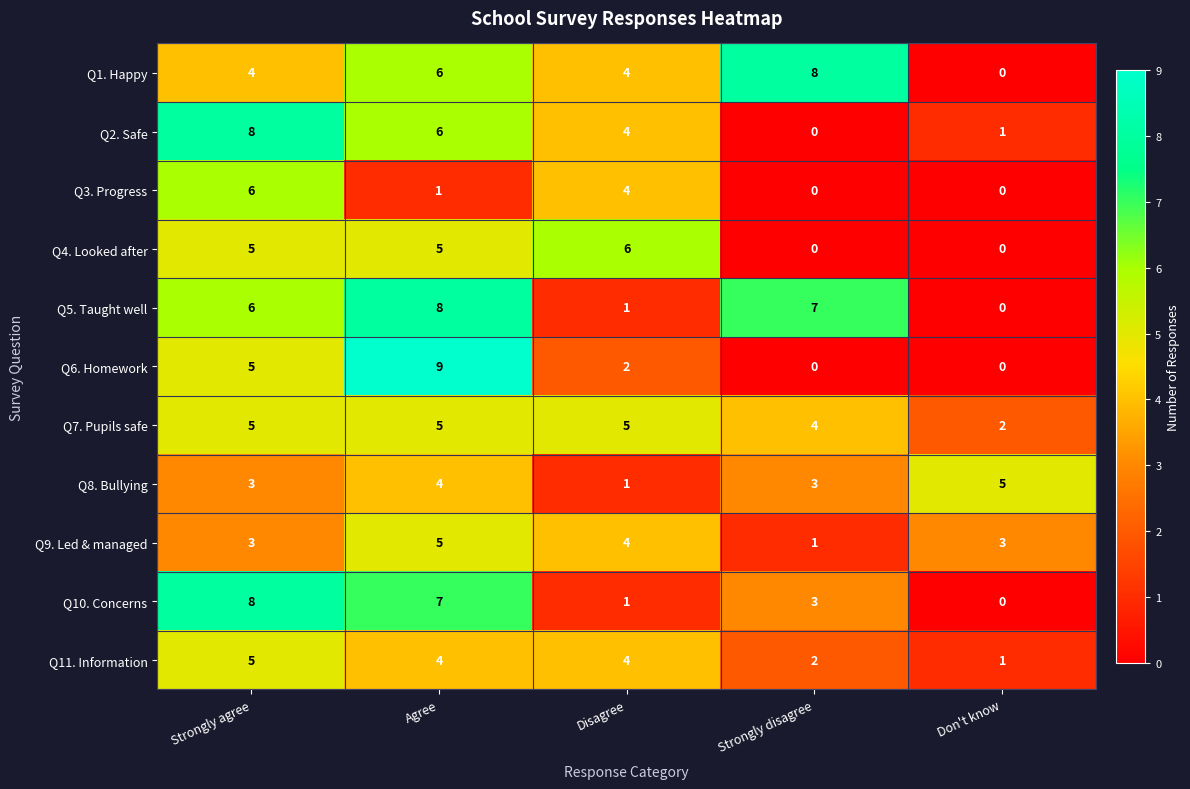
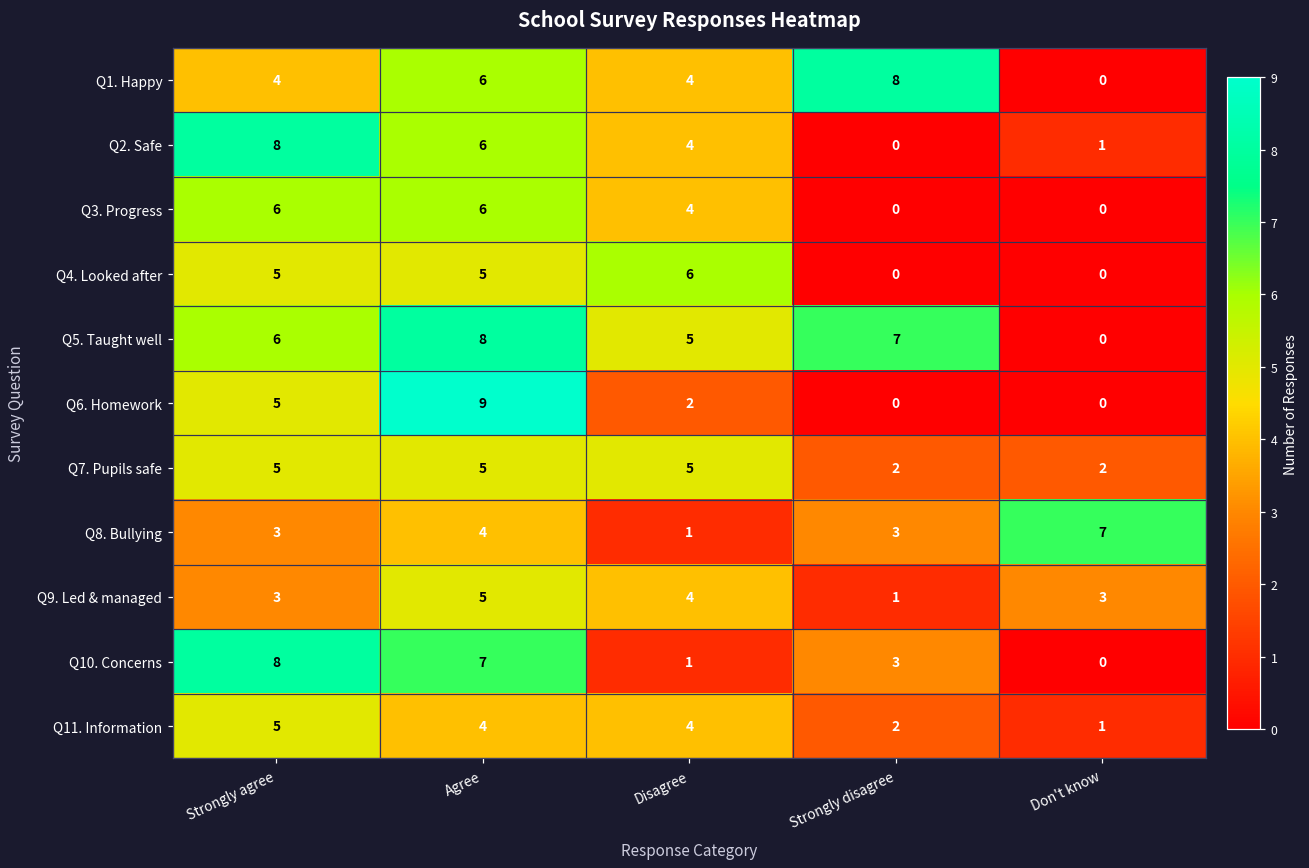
  {
    "Q1. Happy": {
      "Strongly agree": 4,
      "Agree": 6,
      "Disagree": 4,
      "Strongly disagree": 8,
      "Don't know": 0
    },
    "Q2. Safe": {
      "Strongly agree": 8,
      "Agree": 6,
      "Disagree": 4,
      "Strongly disagree": 0,
      "Don't know": 1
    },
    "Q3. Progress": {
      "Strongly agree": 6,
-     "Agree": 1,
+     "Agree": 6,
      "Disagree": 4,
      "Strongly disagree": 0,
      "Don't know": 0
    },
    "Q4. Looked after": {
      "Strongly agree": 5,
      "Agree": 5,
      "Disagree": 6,
      "Strongly disagree": 0,
      "Don't know": 0
    },
    "Q5. Taught well": {
      "Strongly agree": 6,
      "Agree": 8,
-     "Disagree": 1,
+     "Disagree": 5,
      "Strongly disagree": 7,
      "Don't know": 0
    },
    "Q6. Homework": {
      "Strongly agree": 5,
      "Agree": 9,
      "Disagree": 2,
      "Strongly disagree": 0,
      "Don't know": 0
    },
    "Q7. Pupils safe": {
      "Strongly agree": 5,
      "Agree": 5,
      "Disagree": 5,
-     "Strongly disagree": 4,
+     "Strongly disagree": 2,
      "Don't know": 2
    },
    "Q8. Bullying": {
      "Strongly agree": 3,
      "Agree": 4,
      "Disagree": 1,
      "Strongly disagree": 3,
-     "Don't know": 5
+     "Don't know": 7
    },
    "Q9. Led & managed": {
      "Strongly agree": 3,
      "Agree": 5,
      "Disagree": 4,
      "Strongly disagree": 1,
      "Don't know": 3
    },
    "Q10. Concerns": {
      "Strongly agree": 8,
      "Agree": 7,
      "Disagree": 1,
      "Strongly disagree": 3,
      "Don't know": 0
    },
    "Q11. Information": {
      "Strongly agree": 5,
      "Agree": 4,
      "Disagree": 4,
      "Strongly disagree": 2,
      "Don't know": 1
    }
  }
